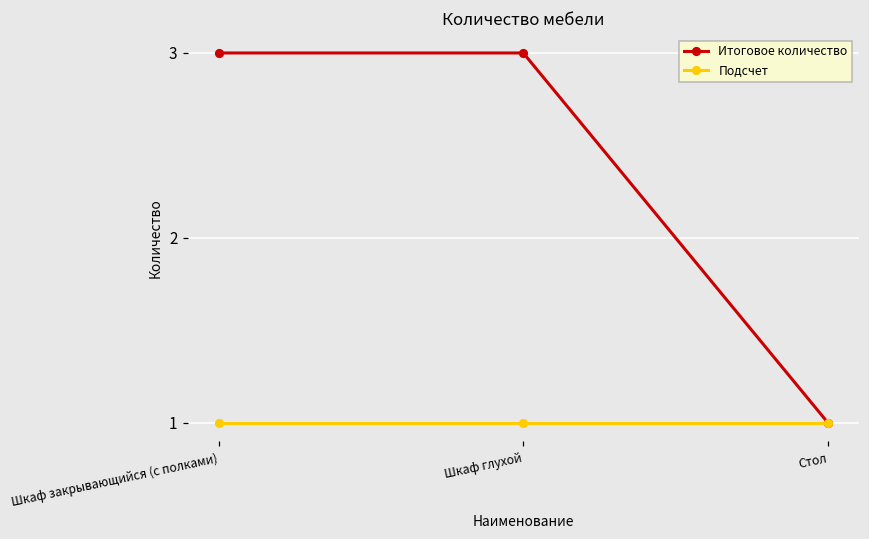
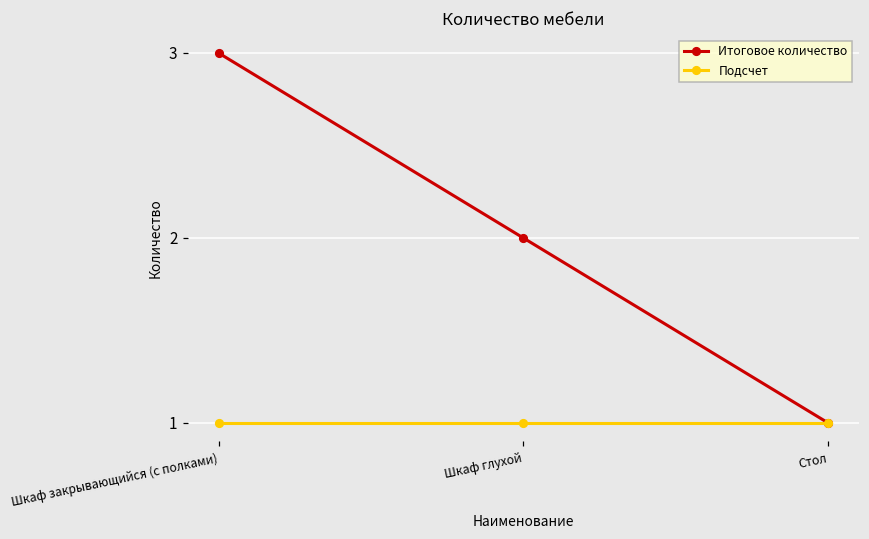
  {
    "Итоговое количество": {
      "Шкаф закрывающийся (с полками)": 3,
-     "Шкаф глухой": 3
+     "Шкаф глухой": 2
    },
    "Подсчет": {
      "Шкаф закрывающийся (с полками)": 1,
      "Шкаф глухой": 1
    }
  }
